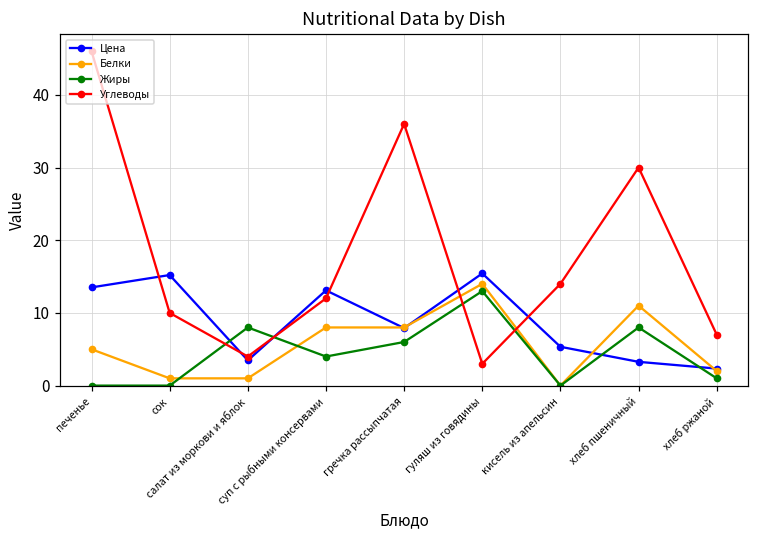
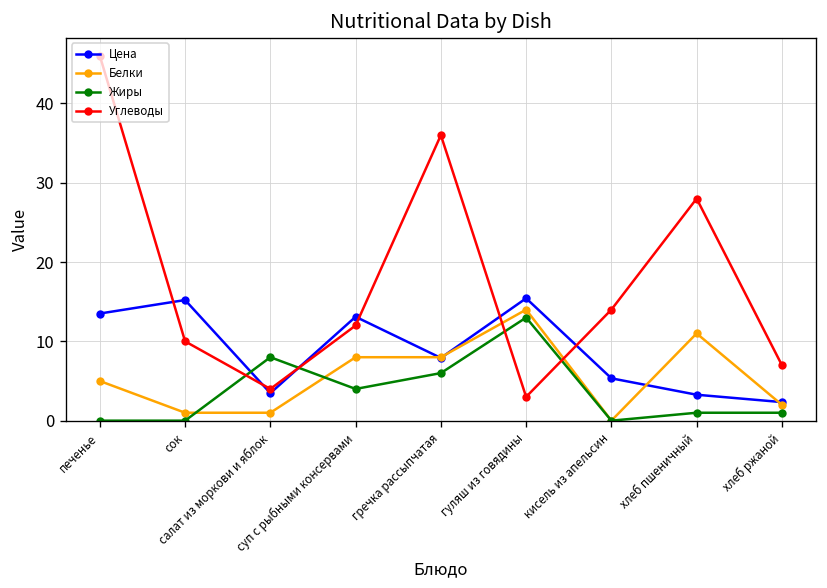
  {
    "Цена": {
      "печенье": 14,
      "сок": 15,
      "салат из моркови и яблок": 3,
      "суп с рыбными консервами": 13,
      "гуляш из говядины": 15,
      "кисель из апельсин": 5,
      "хлеб пшеничный": 3
    },
    "Белки": {
      "печенье": 5,
      "сок": 1,
      "салат из моркови и яблок": 1,
      "суп с рыбными консервами": 8,
      "гуляш из говядины": 14,
      "хлеб пшеничный": 11
    },
    "Жиры": {
      "печенье": 0,
      "сок": 0,
      "салат из моркови и яблок": 8,
      "суп с рыбными консервами": 4,
      "гречка рассыпчатая": 6,
      "гуляш из говядины": 13,
-     "хлеб пшеничный": 8,
+     "хлеб пшеничный": 1,
      "хлеб ржаной": 1
    },
    "Углеводы": {
      "сок": 10,
      "салат из моркови и яблок": 4,
      "суп с рыбными консервами": 12,
      "гречка рассыпчатая": 36,
      "гуляш из говядины": 3,
      "кисель из апельсин": 14,
-     "хлеб пшеничный": 30,
+     "хлеб пшеничный": 28,
      "хлеб ржаной": 7
    }
  }
